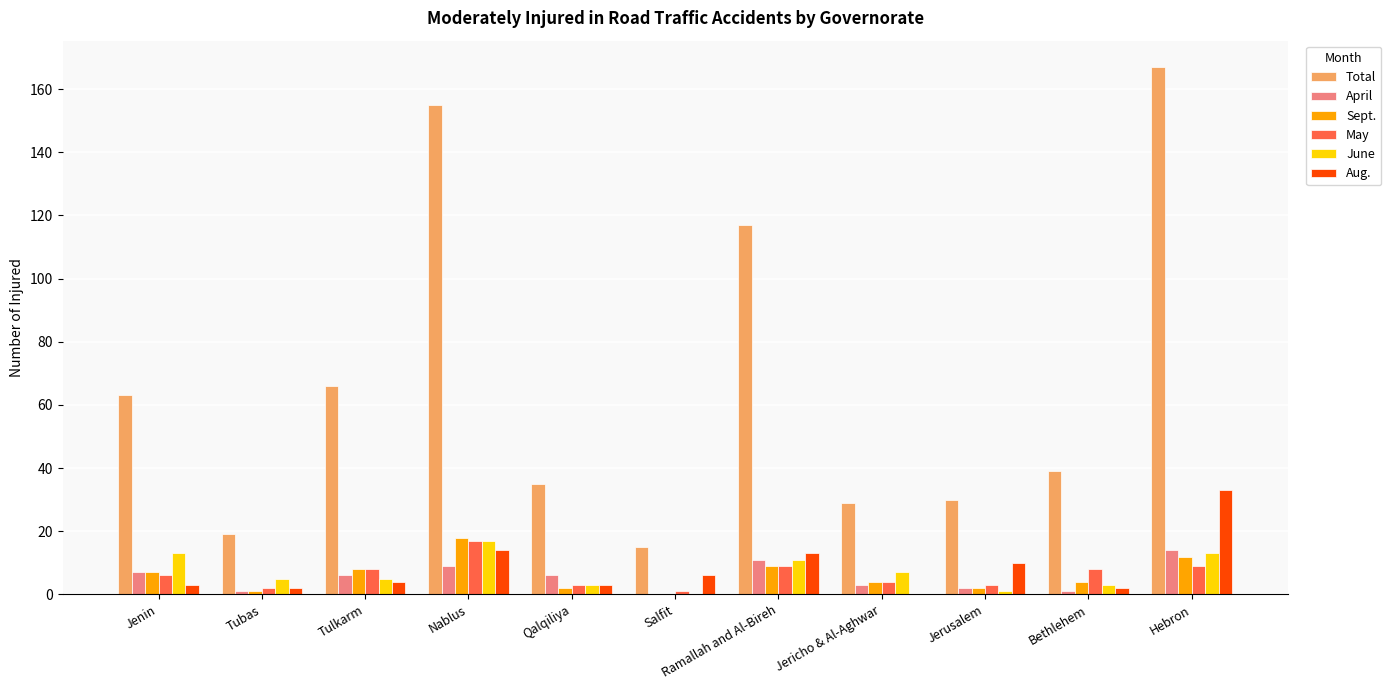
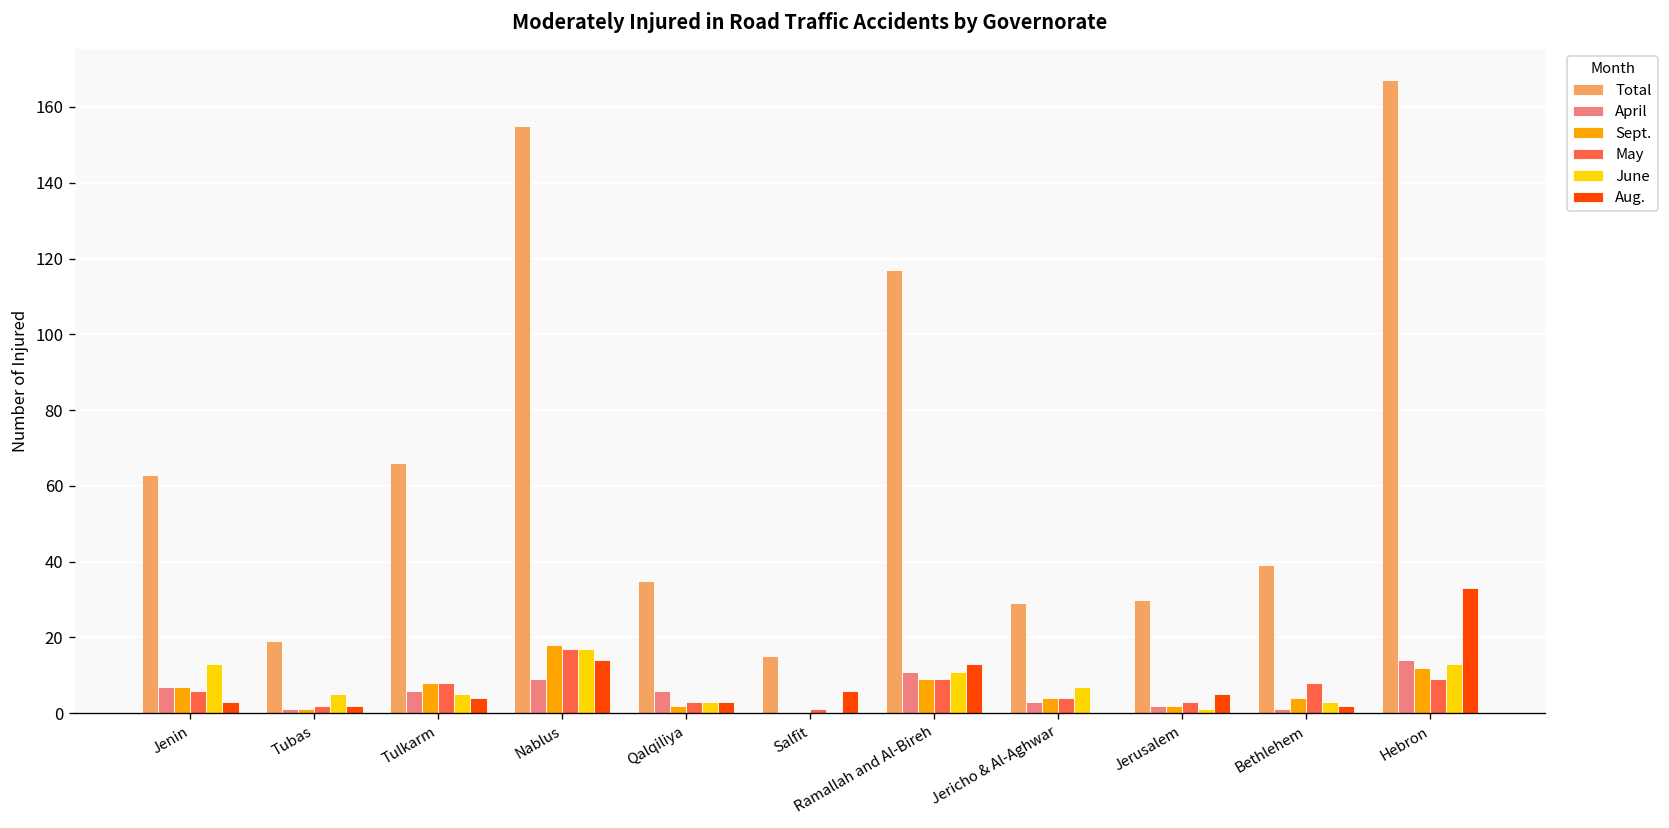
  {
    "May": {
      "Jenin": 6,
      "Tubas": 2,
      "Tulkarm": 8,
      "Nablus": 17,
      "Qalqiliya": 3,
      "Salfit": 1,
      "Ramallah and Al-Bireh": 9,
      "Jericho & Al-Aghwar": 4,
      "Jerusalem": 3,
      "Bethlehem": 8,
      "Hebron": 9
    },
    "Aug.": {
      "Jenin": 3,
      "Tubas": 2,
      "Tulkarm": 4,
      "Nablus": 14,
      "Qalqiliya": 3,
      "Salfit": 6,
      "Ramallah and Al-Bireh": 13,
      "Jericho & Al-Aghwar": 0,
-     "Jerusalem": 10,
+     "Jerusalem": 5,
      "Bethlehem": 2,
      "Hebron": 33
    }
  }
